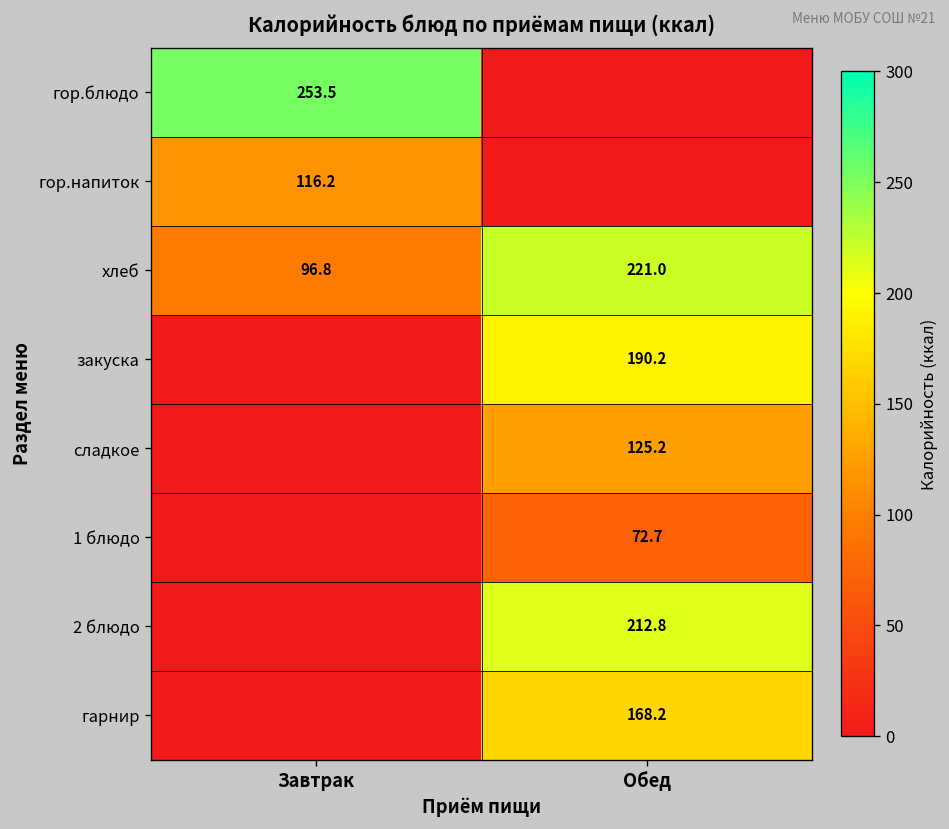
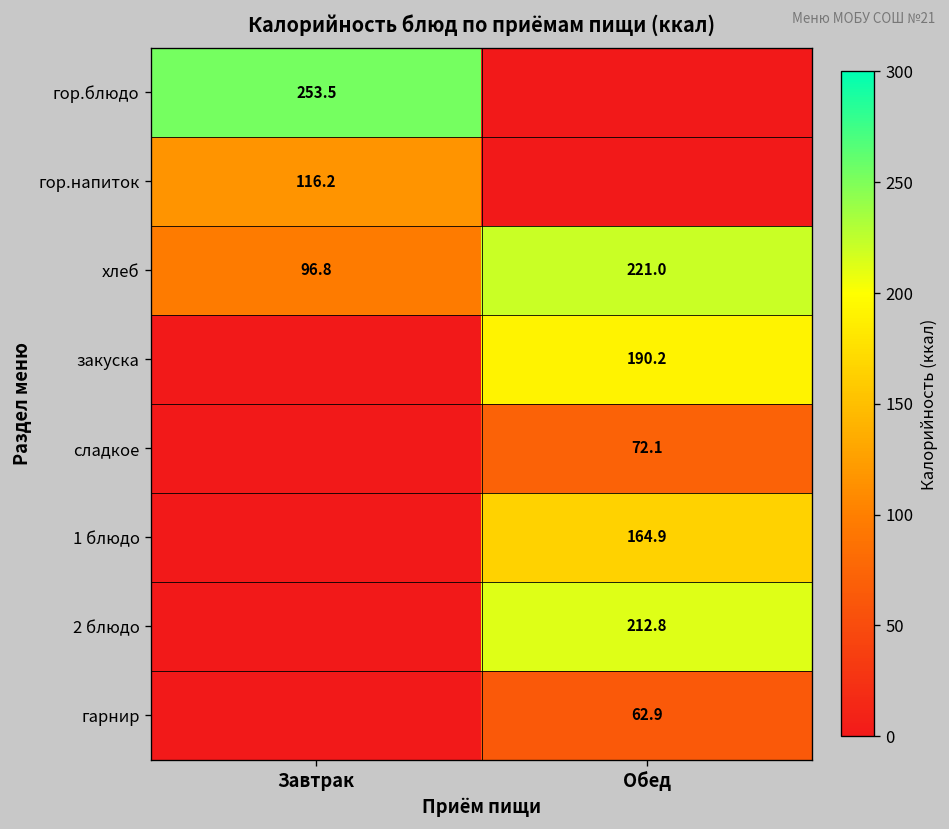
  {
    "гор.блюдо": {
      "Завтрак": 253.5
    },
    "гор.напиток": {
      "Завтрак": 116.2
    },
    "хлеб": {
      "Завтрак": 96.8,
      "Обед": 221.0
    },
    "закуска": {
      "Обед": 190.2
    },
    "сладкое": {
-     "Обед": 125.2
+     "Обед": 72.1
    },
    "1 блюдо": {
-     "Обед": 72.7
+     "Обед": 164.9
    },
    "2 блюдо": {
      "Обед": 212.8
    },
    "гарнир": {
-     "Обед": 168.2
+     "Обед": 62.9
    }
  }
